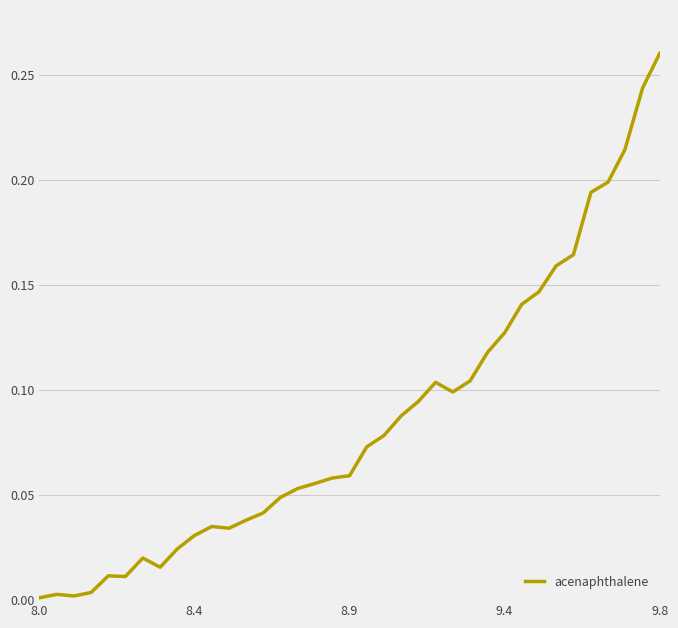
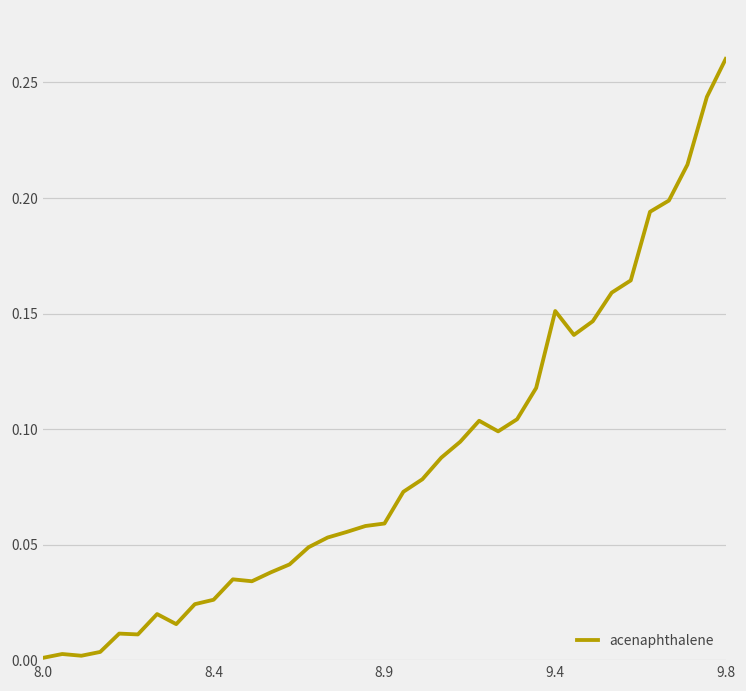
  {
    "8.0": 0.001,
-   "8.4": 0.031,
+   "8.4": 0.026,
    "8.9": 0.059,
-   "9.4": 0.127,
+   "9.4": 0.151,
    "9.8": 0.260
  }
